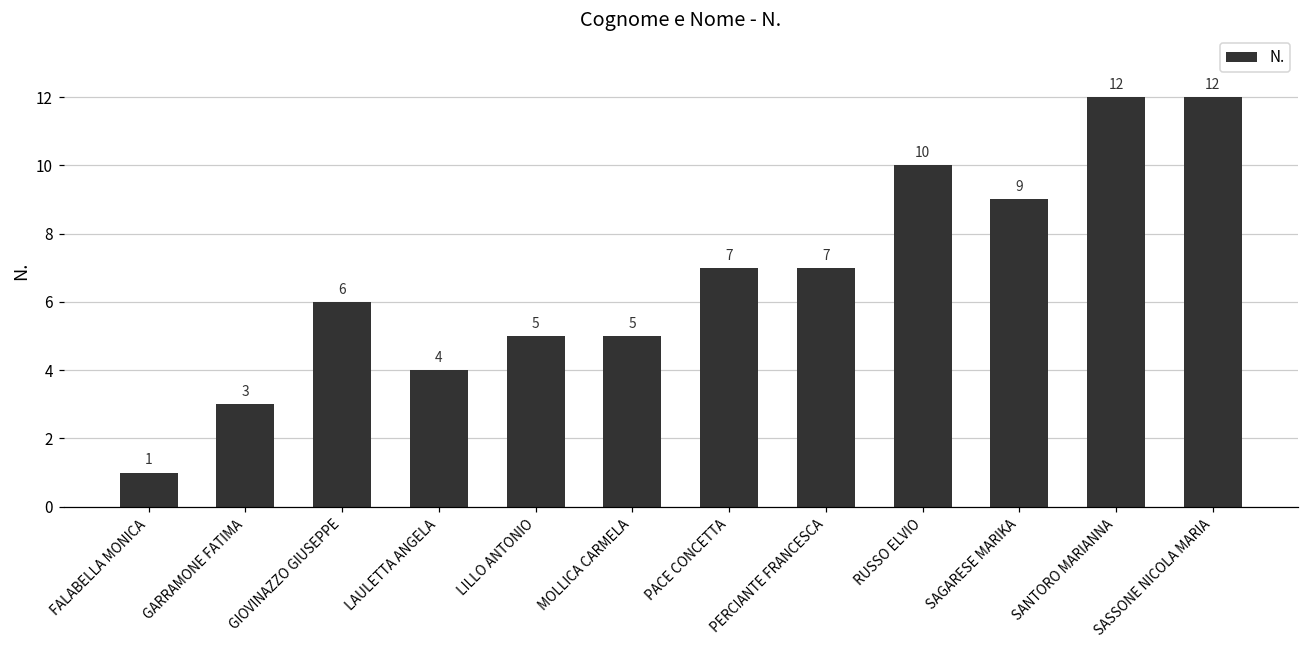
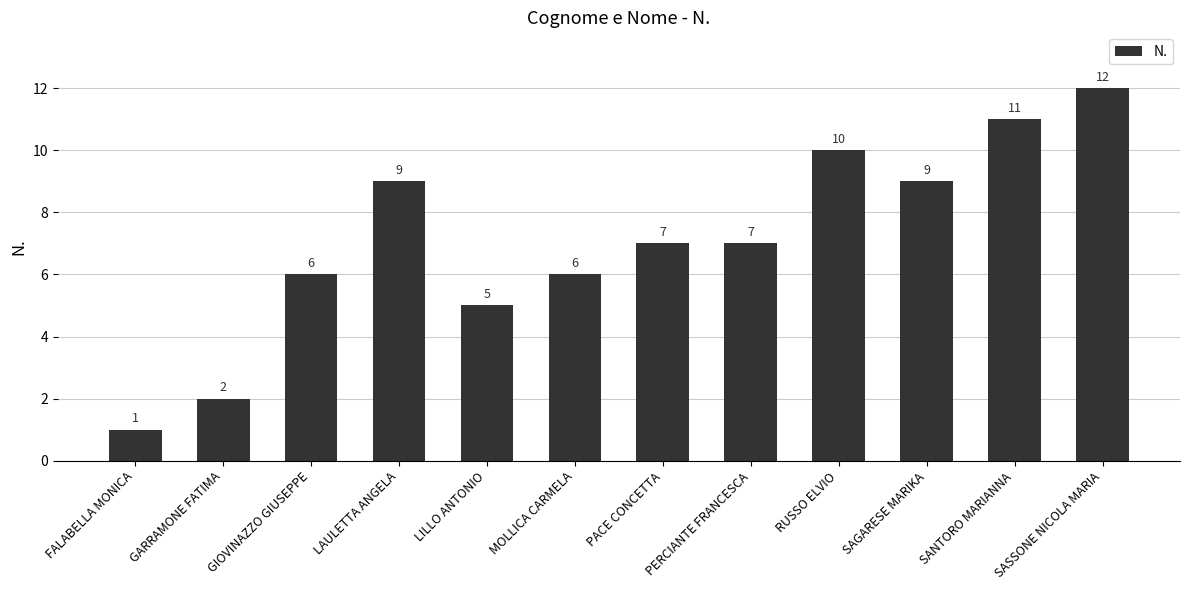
  {
    "FALABELLA MONICA": 1,
-   "GARRAMONE FATIMA": 3,
+   "GARRAMONE FATIMA": 2,
    "GIOVINAZZO GIUSEPPE": 6,
-   "LAULETTA ANGELA": 4,
+   "LAULETTA ANGELA": 9,
    "LILLO ANTONIO": 5,
-   "MOLLICA CARMELA": 5,
+   "MOLLICA CARMELA": 6,
    "PACE CONCETTA": 7,
    "PERCIANTE FRANCESCA": 7,
    "RUSSO ELVIO": 10,
    "SAGARESE MARIKA": 9,
-   "SANTORO MARIANNA": 12,
+   "SANTORO MARIANNA": 11,
    "SASSONE NICOLA MARIA": 12
  }
